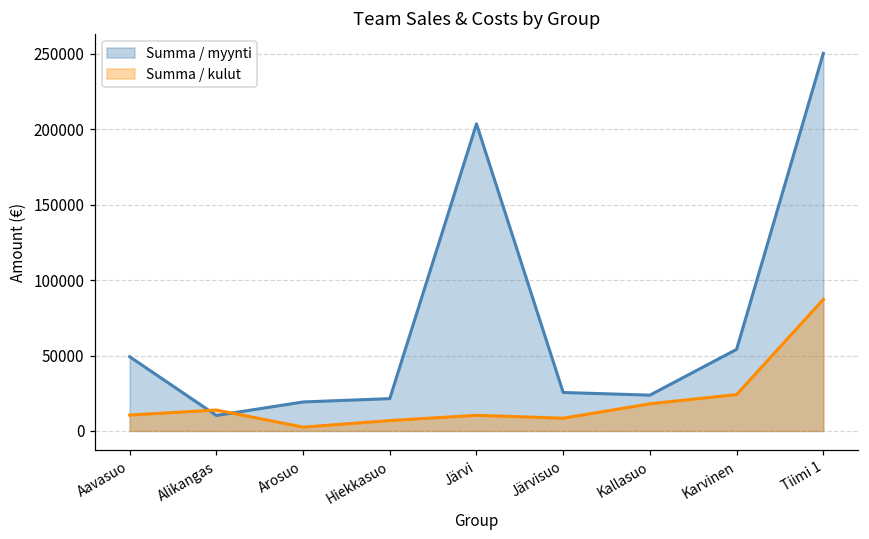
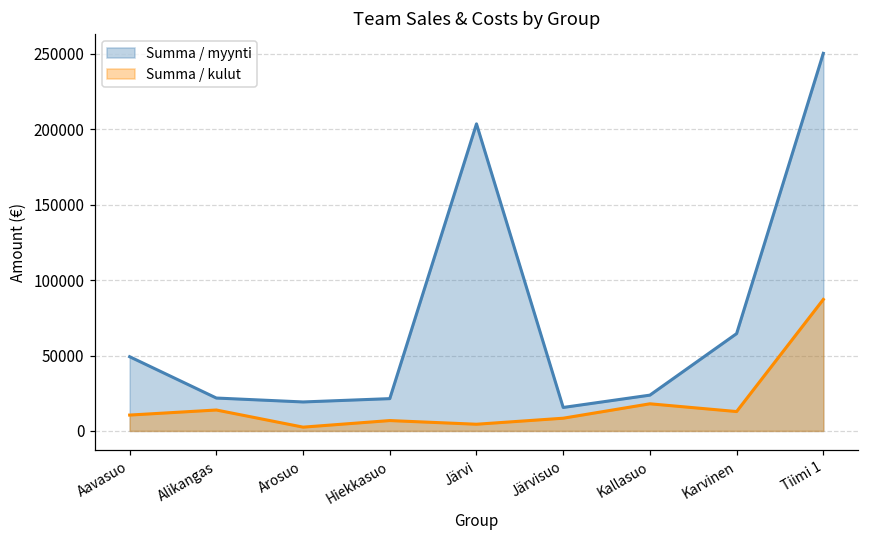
  {
    "Summa / myynti": {
      "Aavasuo": 49000,
-     "Alikangas": 10000,
+     "Alikangas": 22000,
      "Arosuo": 19000,
      "Hiekkasuo": 21000,
      "Järvi": 204000,
-     "Järvisuo": 25000,
+     "Järvisuo": 16000,
      "Kallasuo": 24000,
-     "Karvinen": 54000,
+     "Karvinen": 65000,
      "Tiimi 1": 250000
    },
    "Summa / kulut": {
      "Aavasuo": 11000,
      "Alikangas": 14000,
      "Arosuo": 3000,
      "Hiekkasuo": 7000,
-     "Järvi": 10000,
+     "Järvi": 4000,
      "Järvisuo": 8000,
      "Kallasuo": 18000,
-     "Karvinen": 24000,
+     "Karvinen": 13000,
      "Tiimi 1": 87000
    }
  }
